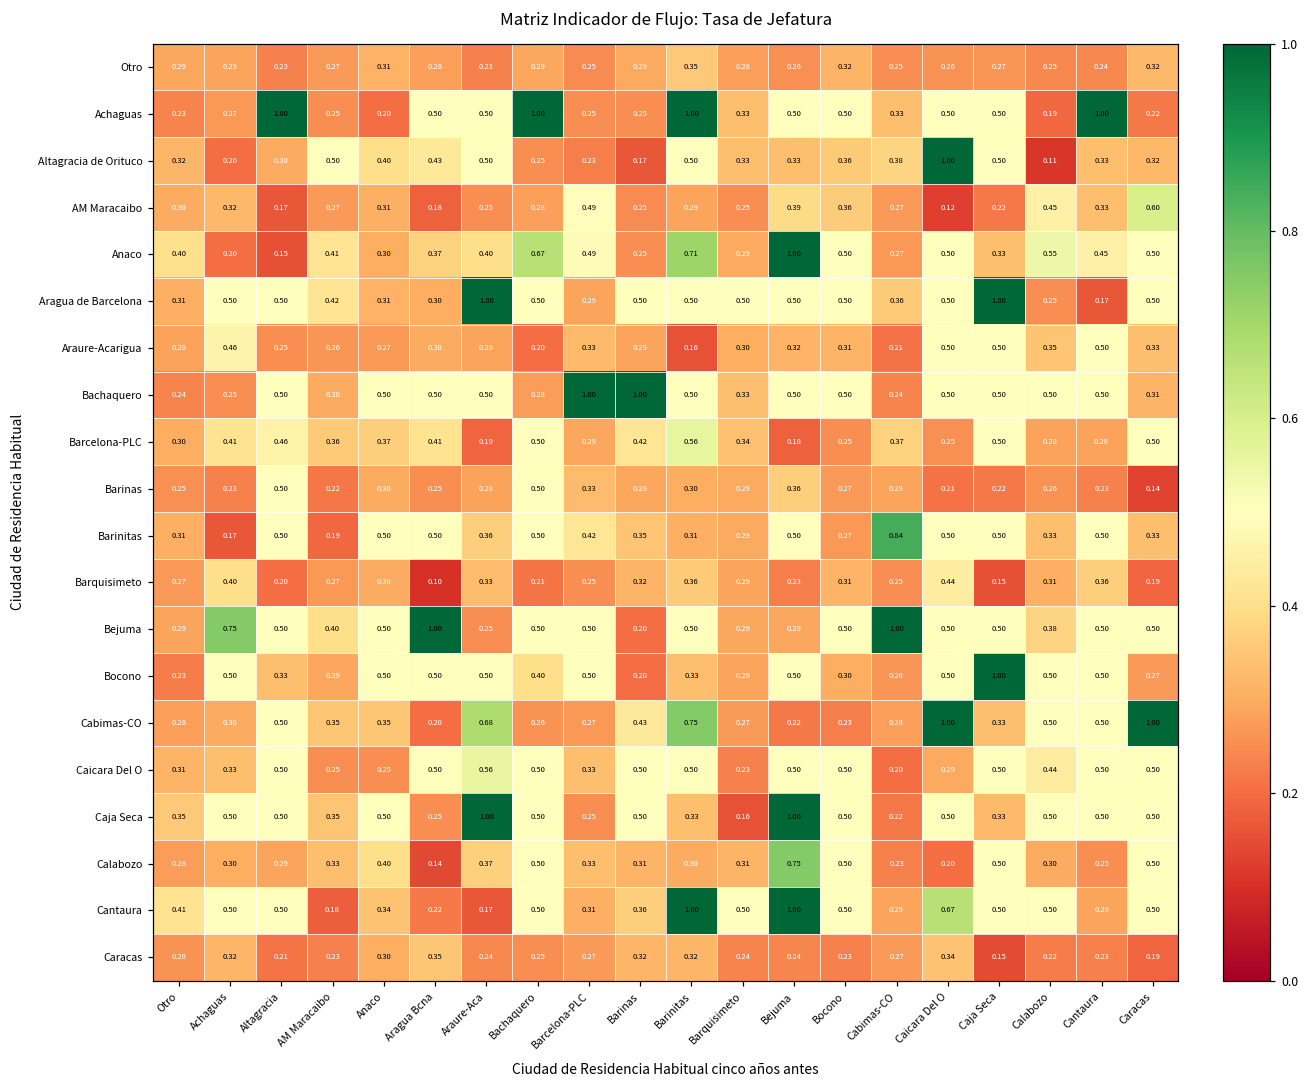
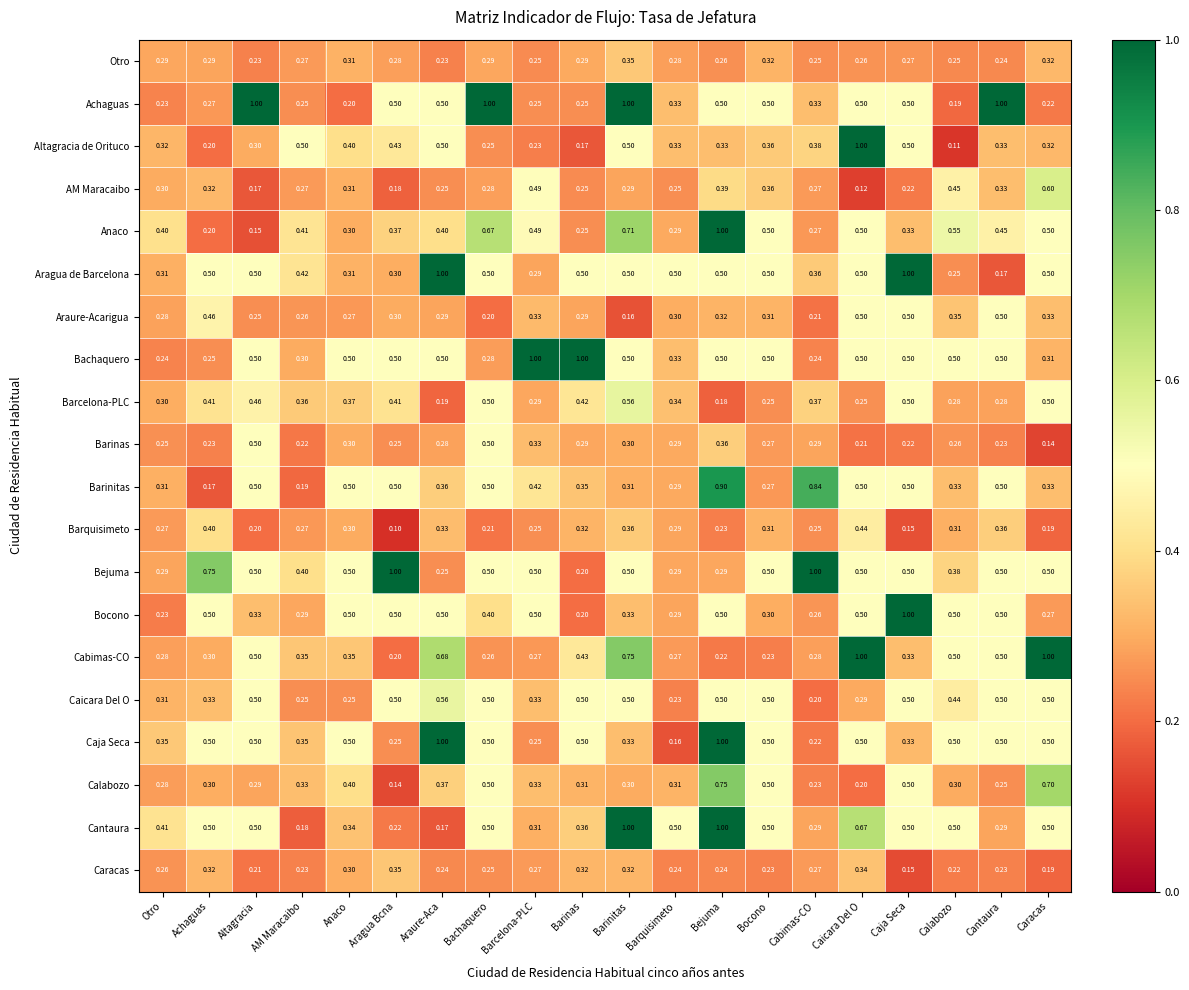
  {
    "Barinitas": {
      "Otro": 0.31,
      "Achaguas": 0.17,
      "Altagracia": 0.50,
      "AM Maracaibo": 0.19,
      "Anaco": 0.50,
      "Aragua Bcna": 0.50,
      "Araure-Aca": 0.36,
      "Bachaquero": 0.50,
      "Barcelona-PLC": 0.42,
      "Barinas": 0.35,
      "Barinitas": 0.31,
      "Barquisimeto": 0.29,
-     "Bejuma": 0.50,
+     "Bejuma": 0.90,
      "Bocono": 0.27,
      "Cabimas-CO": 0.84,
      "Caicara Del O": 0.50,
      "Caja Seca": 0.50,
      "Calabozo": 0.33,
      "Cantaura": 0.50,
      "Caracas": 0.33
    },
    "Calabozo": {
      "Otro": 0.28,
      "Achaguas": 0.30,
      "Altagracia": 0.29,
      "AM Maracaibo": 0.33,
      "Anaco": 0.40,
      "Aragua Bcna": 0.14,
      "Araure-Aca": 0.37,
      "Bachaquero": 0.50,
      "Barcelona-PLC": 0.33,
      "Barinas": 0.31,
      "Barinitas": 0.30,
      "Barquisimeto": 0.31,
      "Bejuma": 0.75,
      "Bocono": 0.50,
      "Cabimas-CO": 0.23,
      "Caicara Del O": 0.20,
      "Caja Seca": 0.50,
      "Calabozo": 0.30,
      "Cantaura": 0.25,
-     "Caracas": 0.50
+     "Caracas": 0.70
    }
  }
